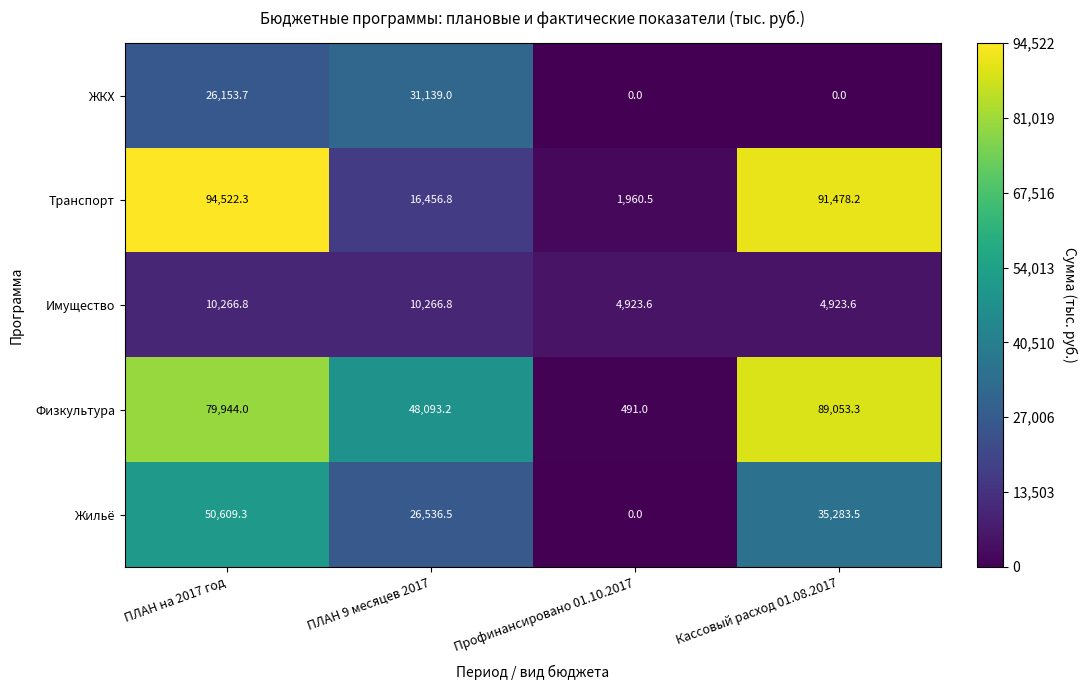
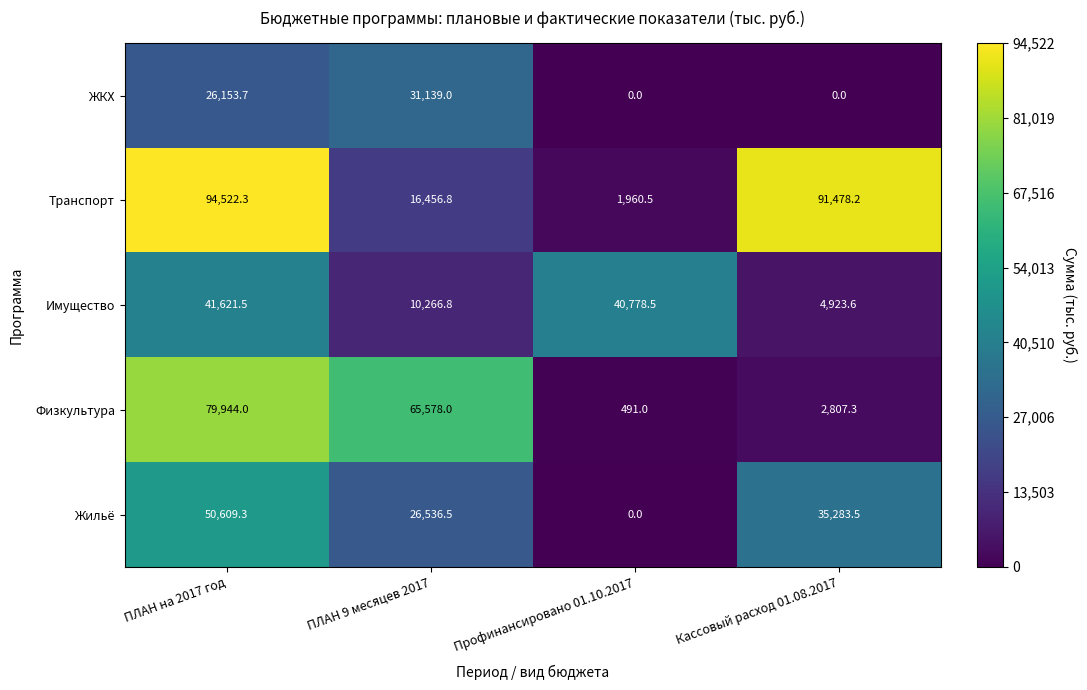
  {
    "ЖКХ": {
      "ПЛАН на 2017 год": "26,153.7",
      "ПЛАН 9 месяцев 2017": "31,139.0",
      "Профинансировано 01.10.2017": "0.0",
      "Кассовый расход 01.08.2017": "0.0"
    },
    "Транспорт": {
      "ПЛАН на 2017 год": "94,522.3",
      "ПЛАН 9 месяцев 2017": "16,456.8",
      "Профинансировано 01.10.2017": "1,960.5",
      "Кассовый расход 01.08.2017": "91,478.2"
    },
    "Имущество": {
-     "ПЛАН на 2017 год": "10,266.8",
+     "ПЛАН на 2017 год": "41,621.5",
      "ПЛАН 9 месяцев 2017": "10,266.8",
-     "Профинансировано 01.10.2017": "4,923.6",
+     "Профинансировано 01.10.2017": "40,778.5",
      "Кассовый расход 01.08.2017": "4,923.6"
    },
    "Физкультура": {
      "ПЛАН на 2017 год": "79,944.0",
-     "ПЛАН 9 месяцев 2017": "48,093.2",
+     "ПЛАН 9 месяцев 2017": "65,578.0",
      "Профинансировано 01.10.2017": "491.0",
-     "Кассовый расход 01.08.2017": "89,053.3"
+     "Кассовый расход 01.08.2017": "2,807.3"
    },
    "Жильё": {
      "ПЛАН на 2017 год": "50,609.3",
      "ПЛАН 9 месяцев 2017": "26,536.5",
      "Профинансировано 01.10.2017": "0.0",
      "Кассовый расход 01.08.2017": "35,283.5"
    }
  }
